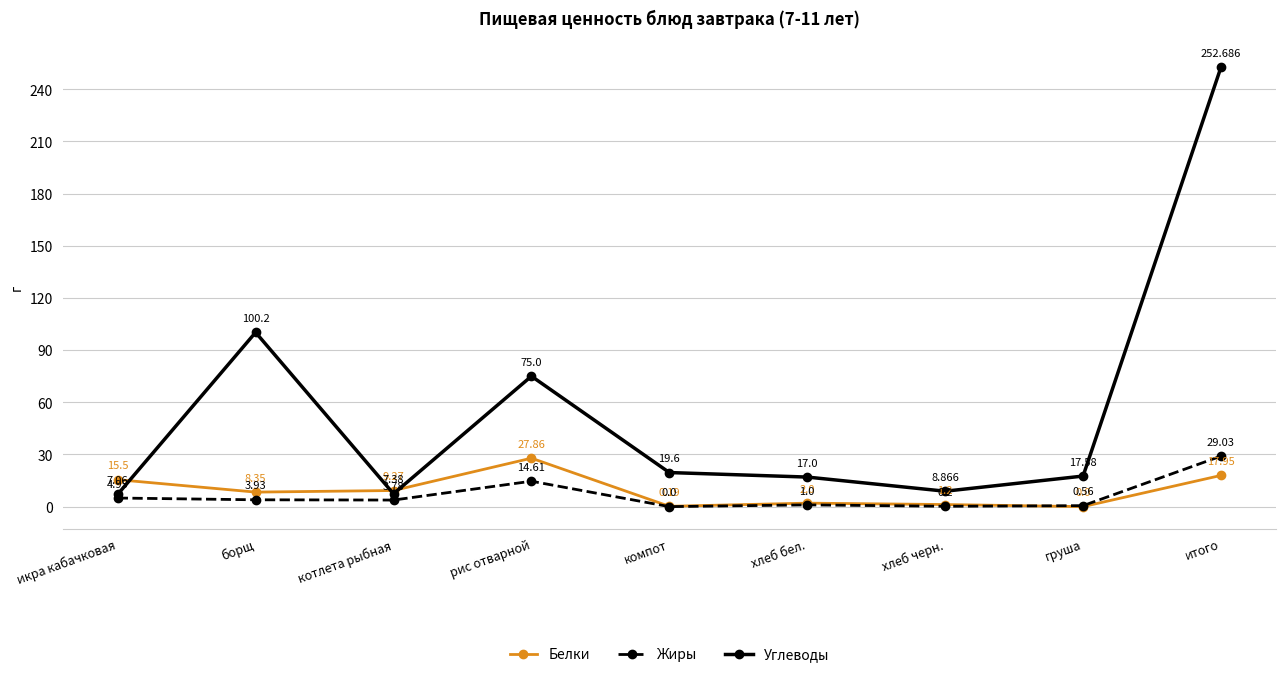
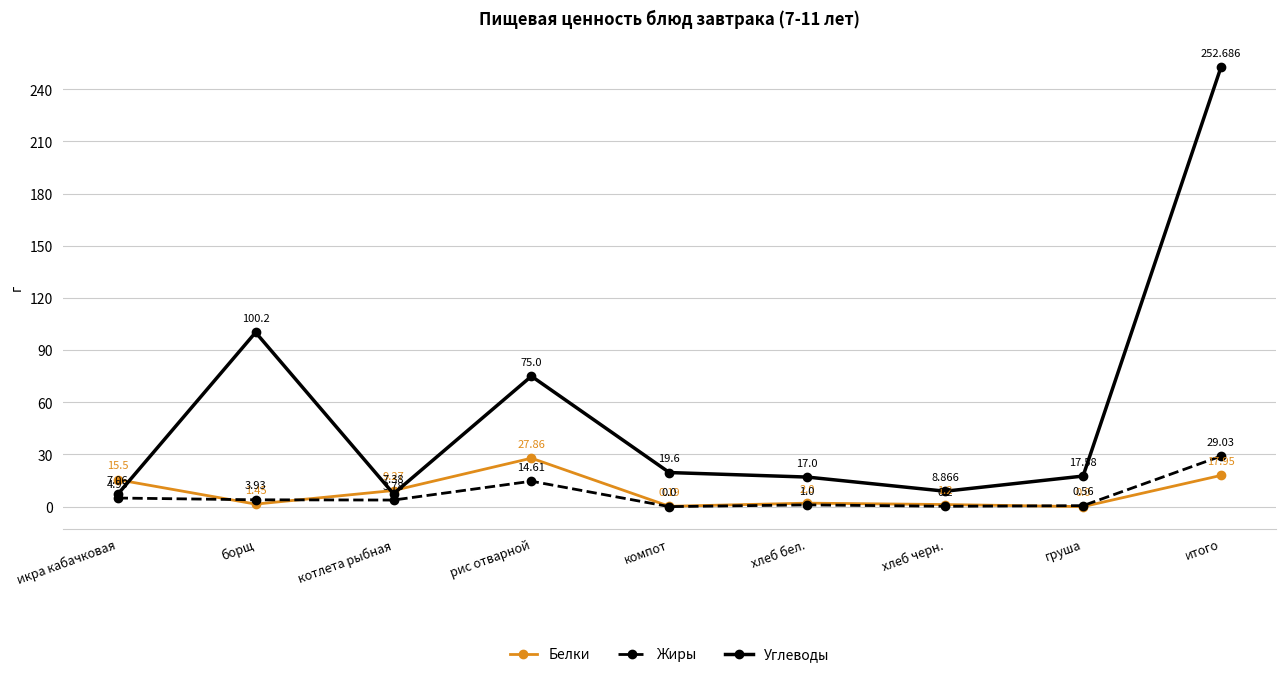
  {
    "Белки": {
      "икра кабачковая": 15.5,
-     "борщ": 8.35,
+     "борщ": 1.45,
      "рис отварной": 27.86
    }
  }
